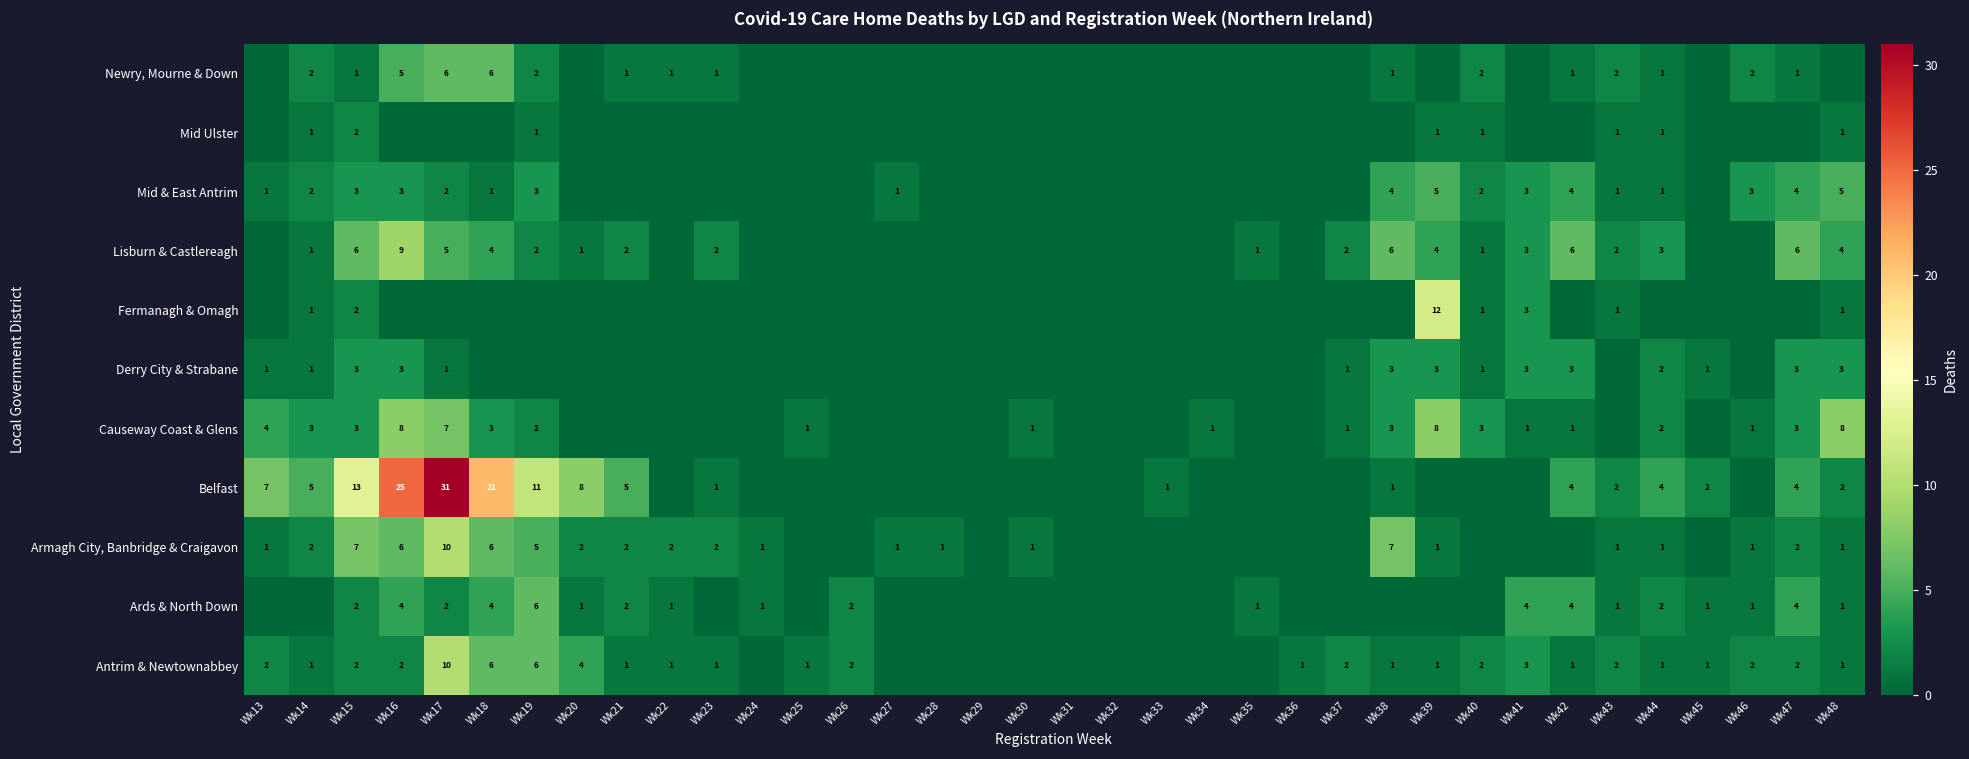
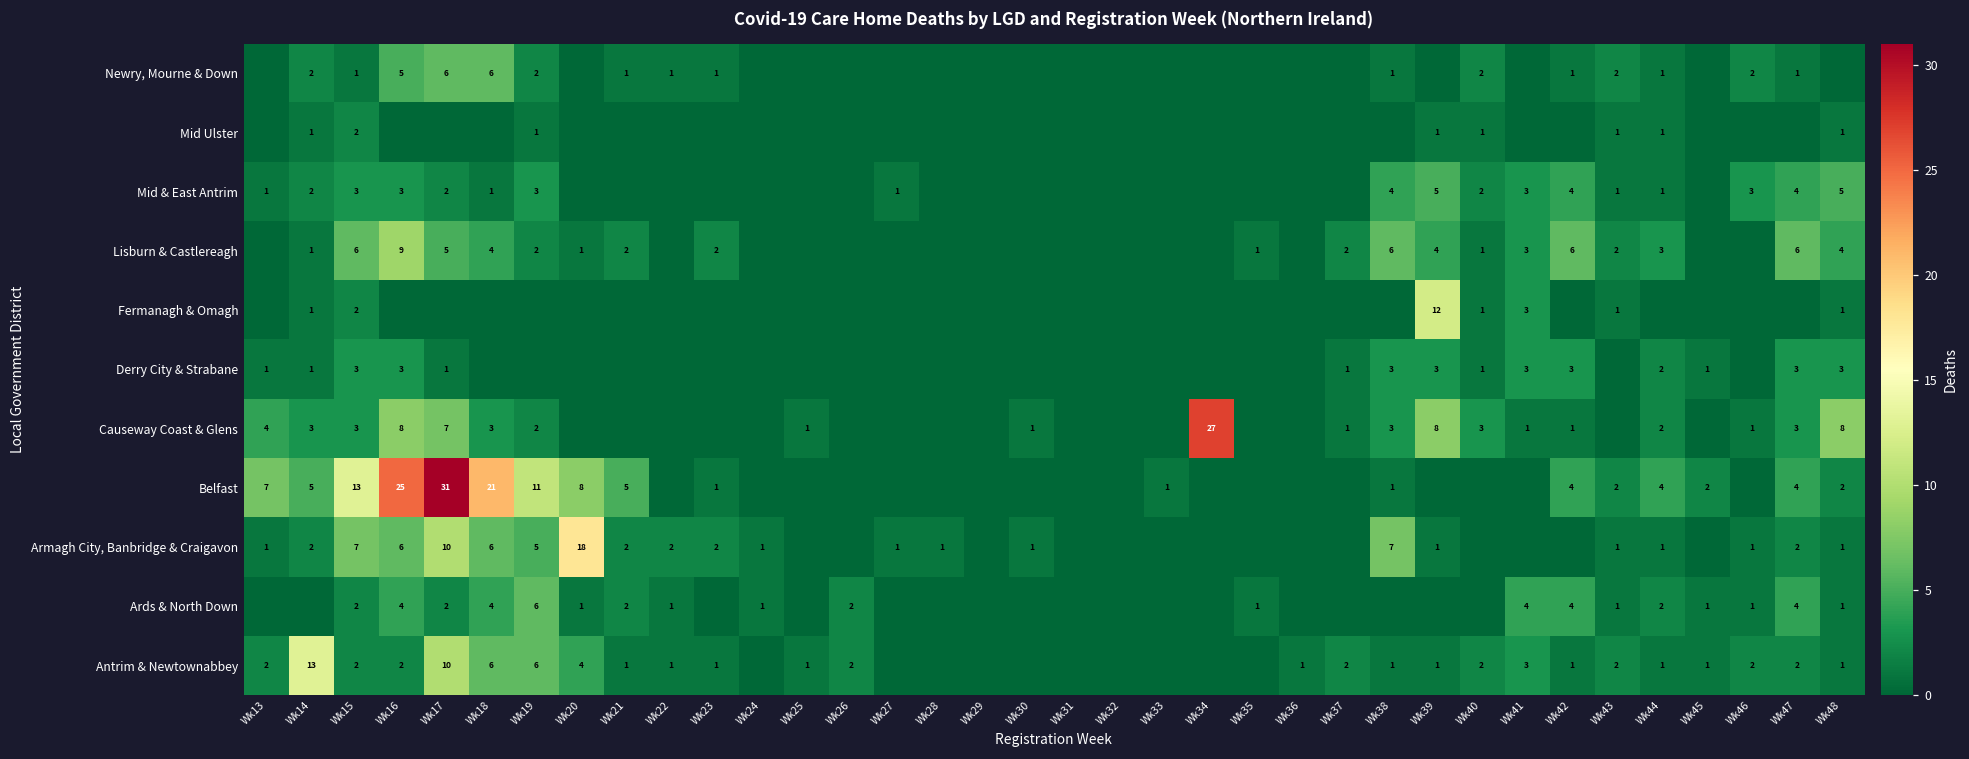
  {
    "Newry, Mourne & Down": {
      "Wk14": 2,
      "Wk15": 1,
      "Wk16": 5,
      "Wk17": 6,
      "Wk18": 6,
      "Wk19": 2,
      "Wk21": 1,
      "Wk22": 1,
      "Wk23": 1,
      "Wk38": 1,
      "Wk40": 2,
      "Wk42": 1,
      "Wk43": 2,
      "Wk44": 1,
      "Wk46": 2,
      "Wk47": 1
    },
    "Mid Ulster": {
      "Wk14": 1,
      "Wk15": 2,
      "Wk19": 1,
      "Wk39": 1,
      "Wk40": 1,
      "Wk43": 1,
      "Wk44": 1,
      "Wk48": 1
    },
    "Mid & East Antrim": {
      "Wk13": 1,
      "Wk14": 2,
      "Wk15": 3,
      "Wk16": 3,
      "Wk17": 2,
      "Wk18": 1,
      "Wk19": 3,
      "Wk27": 1,
      "Wk38": 4,
      "Wk39": 5,
      "Wk40": 2,
      "Wk41": 3,
      "Wk42": 4,
      "Wk43": 1,
      "Wk44": 1,
      "Wk46": 3,
      "Wk47": 4,
      "Wk48": 5
    },
    "Lisburn & Castlereagh": {
      "Wk14": 1,
      "Wk15": 6,
      "Wk16": 9,
      "Wk17": 5,
      "Wk18": 4,
      "Wk19": 2,
      "Wk20": 1,
      "Wk21": 2,
      "Wk23": 2,
      "Wk35": 1,
      "Wk37": 2,
      "Wk38": 6,
      "Wk39": 4,
      "Wk40": 1,
      "Wk41": 3,
      "Wk42": 6,
      "Wk43": 2,
      "Wk44": 3,
      "Wk47": 6,
      "Wk48": 4
    },
    "Fermanagh & Omagh": {
      "Wk14": 1,
      "Wk15": 2,
      "Wk39": 12,
      "Wk40": 1,
      "Wk41": 3,
      "Wk43": 1,
      "Wk48": 1
    },
    "Derry City & Strabane": {
      "Wk13": 1,
      "Wk14": 1,
      "Wk15": 3,
      "Wk16": 3,
      "Wk17": 1,
      "Wk37": 1,
      "Wk38": 3,
      "Wk39": 3,
      "Wk40": 1,
      "Wk41": 3,
      "Wk42": 3,
      "Wk44": 2,
      "Wk45": 1,
      "Wk47": 3,
      "Wk48": 3
    },
    "Causeway Coast & Glens": {
      "Wk13": 4,
      "Wk14": 3,
      "Wk15": 3,
      "Wk16": 8,
      "Wk17": 7,
      "Wk18": 3,
      "Wk19": 2,
      "Wk25": 1,
      "Wk30": 1,
-     "Wk34": 1,
+     "Wk34": 27,
      "Wk37": 1,
      "Wk38": 3,
      "Wk39": 8,
      "Wk40": 3,
      "Wk41": 1,
      "Wk42": 1,
      "Wk44": 2,
      "Wk46": 1,
      "Wk47": 3,
      "Wk48": 8
    },
    "Belfast": {
      "Wk13": 7,
      "Wk14": 5,
      "Wk15": 13,
      "Wk16": 25,
      "Wk17": 31,
      "Wk18": 21,
      "Wk19": 11,
      "Wk20": 8,
      "Wk21": 5,
      "Wk23": 1,
      "Wk33": 1,
      "Wk38": 1,
      "Wk42": 4,
      "Wk43": 2,
      "Wk44": 4,
      "Wk45": 2,
      "Wk47": 4,
      "Wk48": 2
    },
    "Armagh City, Banbridge & Craigavon": {
      "Wk13": 1,
      "Wk14": 2,
      "Wk15": 7,
      "Wk16": 6,
      "Wk17": 10,
      "Wk18": 6,
      "Wk19": 5,
-     "Wk20": 2,
+     "Wk20": 18,
      "Wk21": 2,
      "Wk22": 2,
      "Wk23": 2,
      "Wk24": 1,
      "Wk27": 1,
      "Wk28": 1,
      "Wk30": 1,
      "Wk38": 7,
      "Wk39": 1,
      "Wk43": 1,
      "Wk44": 1,
      "Wk46": 1,
      "Wk47": 2,
      "Wk48": 1
    },
    "Ards & North Down": {
      "Wk15": 2,
      "Wk16": 4,
      "Wk17": 2,
      "Wk18": 4,
      "Wk19": 6,
      "Wk20": 1,
      "Wk21": 2,
      "Wk22": 1,
      "Wk24": 1,
      "Wk26": 2,
      "Wk35": 1,
      "Wk41": 4,
      "Wk42": 4,
      "Wk43": 1,
      "Wk44": 2,
      "Wk45": 1,
      "Wk46": 1,
      "Wk47": 4,
      "Wk48": 1
    },
    "Antrim & Newtownabbey": {
      "Wk13": 2,
-     "Wk14": 1,
+     "Wk14": 13,
      "Wk15": 2,
      "Wk16": 2,
      "Wk17": 10,
      "Wk18": 6,
      "Wk19": 6,
      "Wk20": 4,
      "Wk21": 1,
      "Wk22": 1,
      "Wk23": 1,
      "Wk25": 1,
      "Wk26": 2,
      "Wk36": 1,
      "Wk37": 2,
      "Wk38": 1,
      "Wk39": 1,
      "Wk40": 2,
      "Wk41": 3,
      "Wk42": 1,
      "Wk43": 2,
      "Wk44": 1,
      "Wk45": 1,
      "Wk46": 2,
      "Wk47": 2,
      "Wk48": 1
    }
  }
